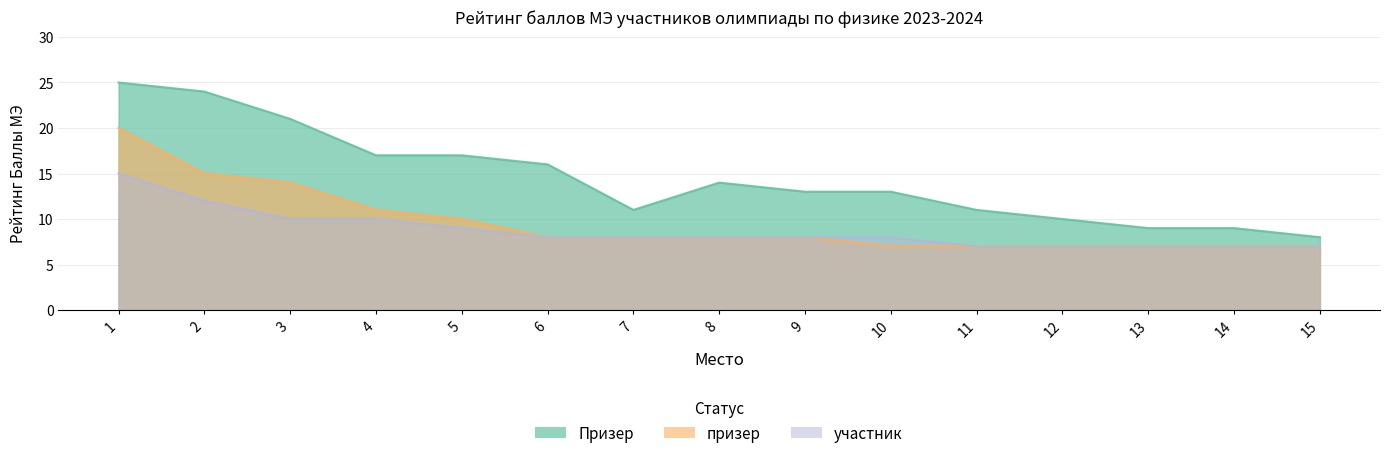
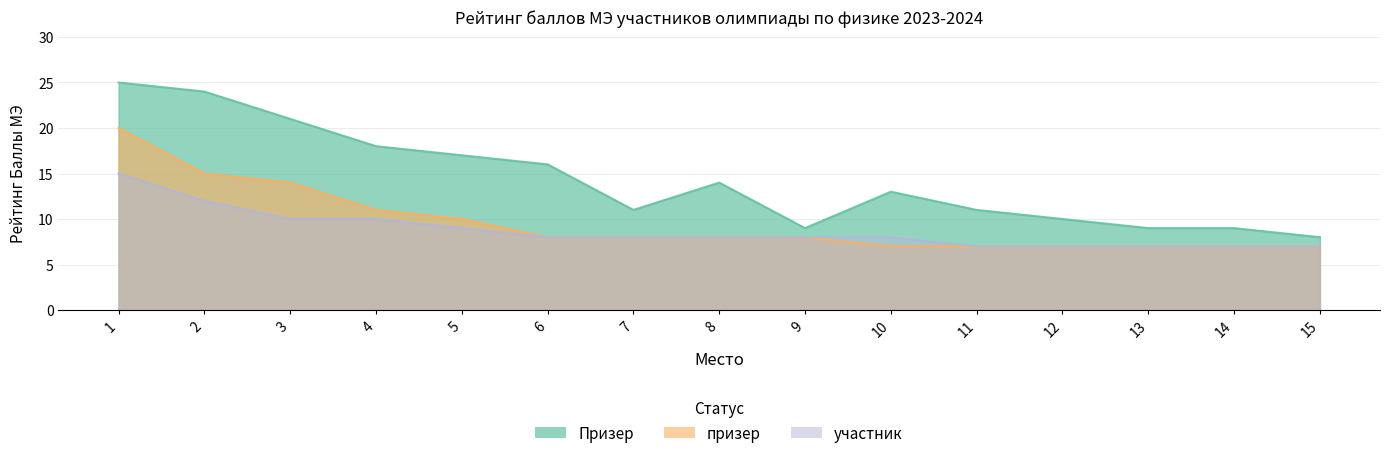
  {
    "Призер": {
      "1": 25,
      "2": 24,
      "3": 21,
-     "4": 17,
+     "4": 18,
      "5": 17,
      "6": 16,
      "7": 11,
      "8": 14,
-     "9": 13,
+     "9": 9,
      "10": 13,
      "11": 11,
      "12": 10,
      "13": 9,
      "14": 9,
      "15": 8
    },
    "призер": {
      "1": 20,
      "2": 15,
      "3": 14,
      "4": 11,
      "5": 10,
      "10": 7
    },
    "участник": {
      "1": 15,
      "2": 12,
      "3": 10,
      "4": 10,
      "5": 9,
      "10": 8
    }
  }
